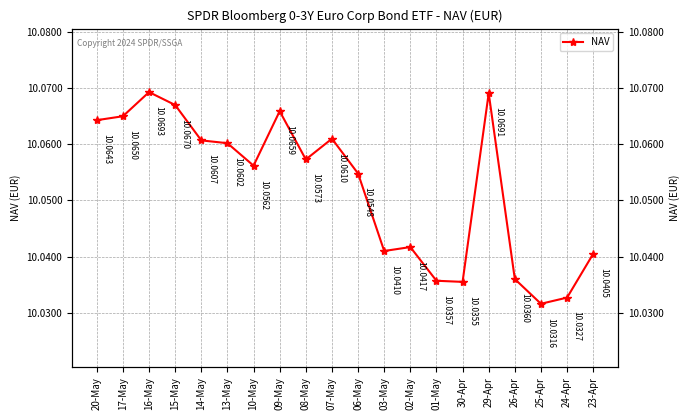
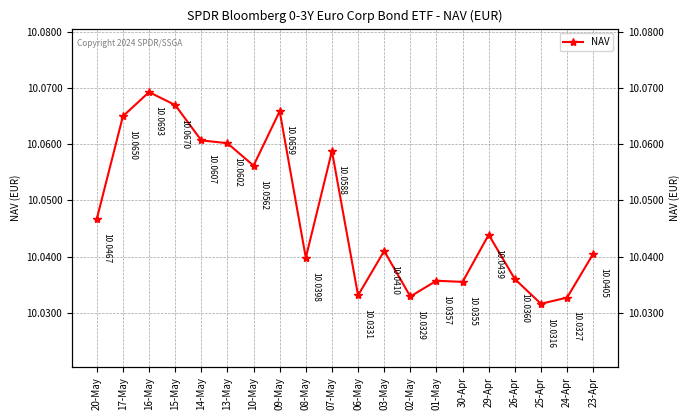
  {
-   "20-May": 10.0643,
+   "20-May": 10.0467,
    "17-May": 10.0650,
    "16-May": 10.0693,
    "15-May": 10.0670,
    "14-May": 10.0607,
    "13-May": 10.0602,
    "10-May": 10.0562,
    "09-May": 10.0659,
-   "08-May": 10.0573,
-   "07-May": 10.0610,
-   "06-May": 10.0548,
+   "08-May": 10.0398,
+   "07-May": 10.0588,
+   "06-May": 10.0331,
    "03-May": 10.0410,
-   "02-May": 10.0417,
+   "02-May": 10.0329,
    "01-May": 10.0357,
    "30-Apr": 10.0355,
-   "29-Apr": 10.0691,
+   "29-Apr": 10.0439,
    "26-Apr": 10.0360,
    "25-Apr": 10.0316,
    "24-Apr": 10.0327,
    "23-Apr": 10.0405
  }
